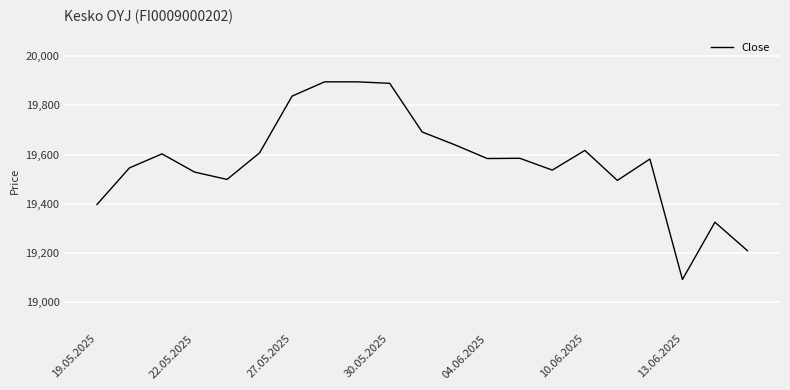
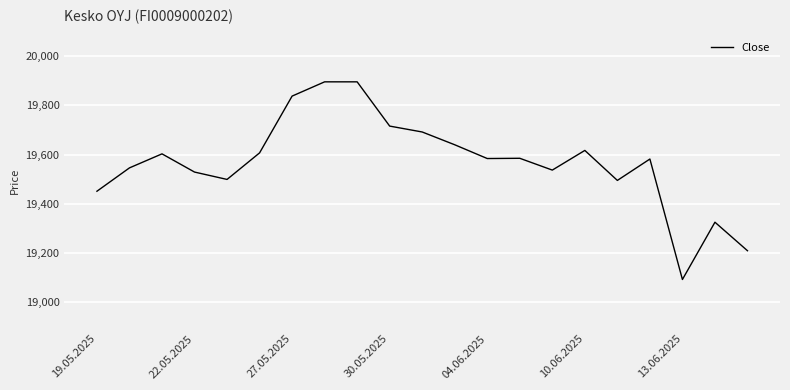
  {
-   "19.05.2025": "19,400",
+   "19.05.2025": "19,450",
    "22.05.2025": "19,530",
    "27.05.2025": "19,840",
-   "30.05.2025": "19,890",
+   "30.05.2025": "19,720",
    "04.06.2025": "19,580",
    "10.06.2025": "19,620",
    "13.06.2025": "19,090"
  }
